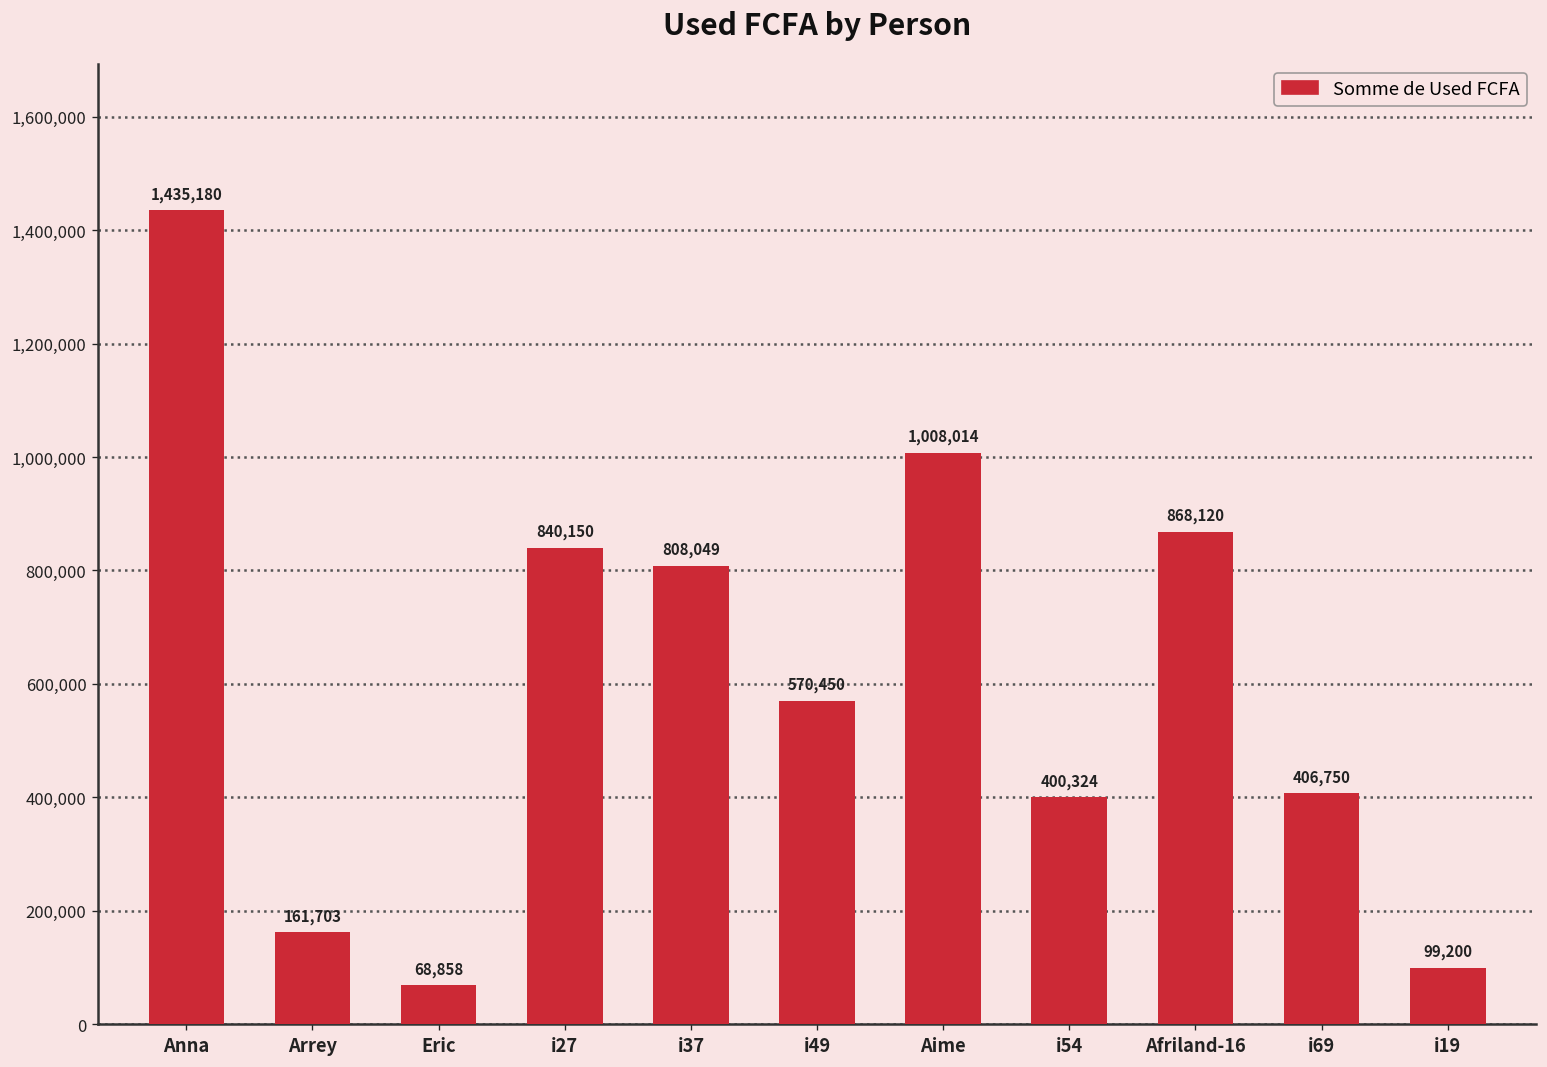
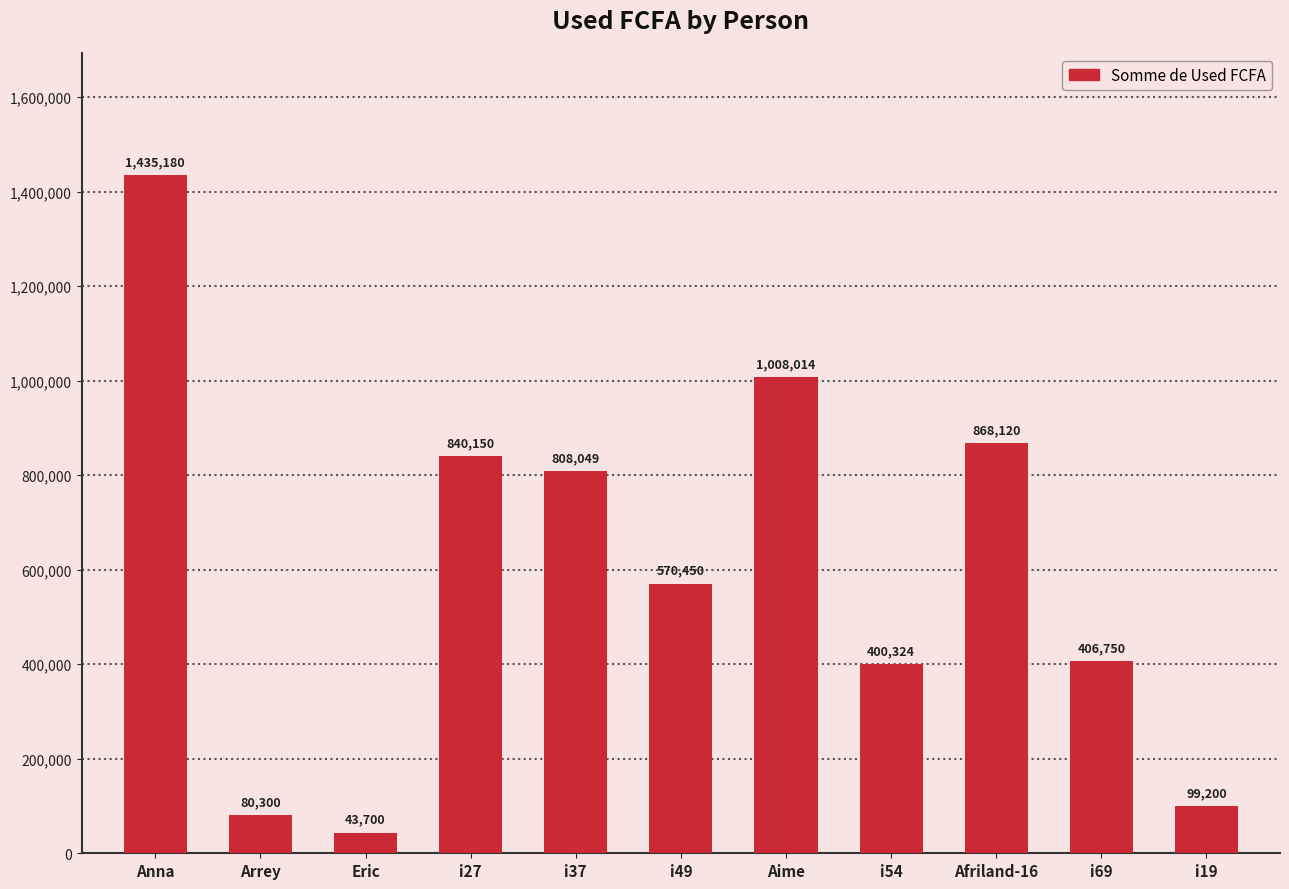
  {
    "Anna": "1,435,180",
-   "Arrey": "161,703",
-   "Eric": "68,858",
+   "Arrey": "80,300",
+   "Eric": "43,700",
    "i27": "840,150",
    "i37": "808,049",
    "i49": "570,450",
    "Aime": "1,008,014",
    "i54": "400,324",
    "Afriland-16": "868,120",
    "i69": "406,750",
    "i19": "99,200"
  }
